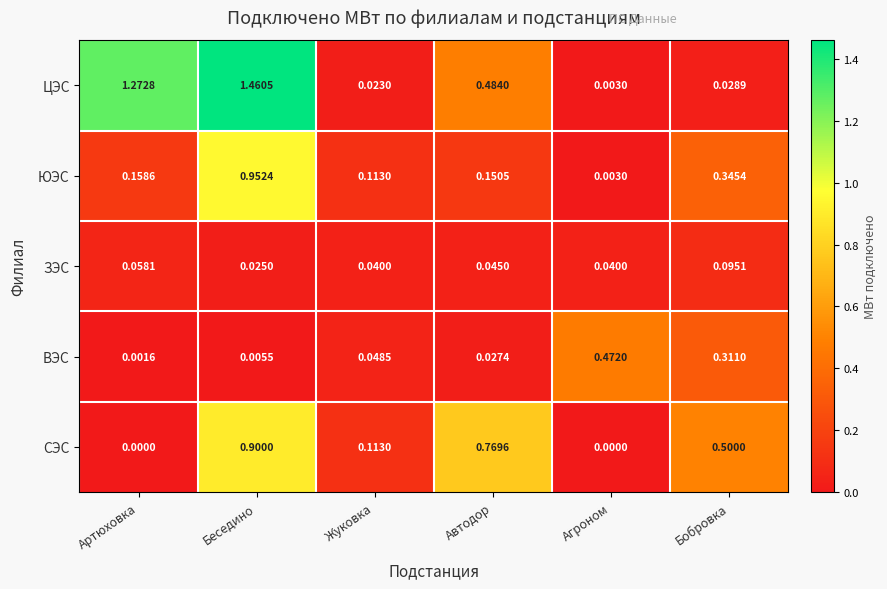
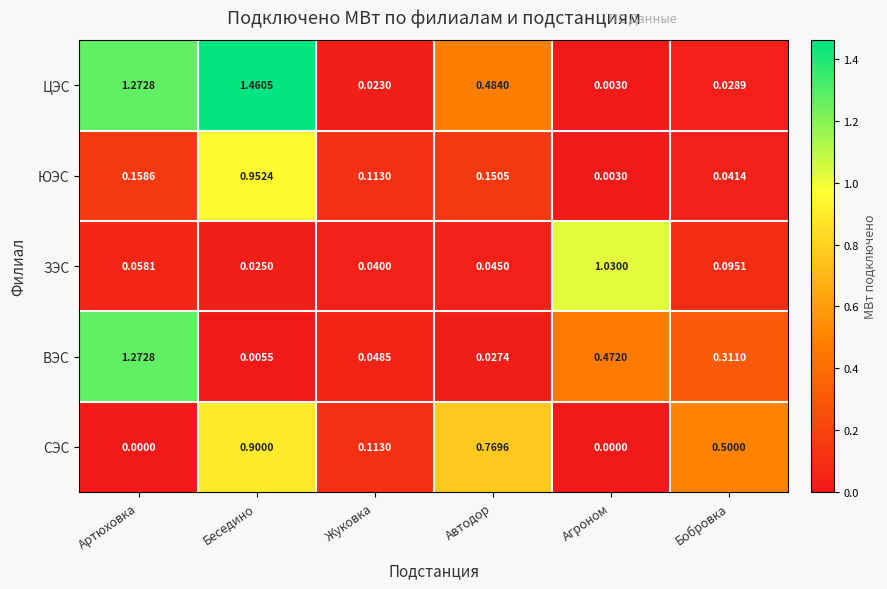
  {
    "ЦЭС": {
      "Артюховка": 1.2728,
      "Беседино": 1.4605,
      "Жуковка": 0.0230,
      "Автодор": 0.4840,
      "Агроном": 0.0030,
      "Бобровка": 0.0289
    },
    "ЮЭС": {
      "Артюховка": 0.1586,
      "Беседино": 0.9524,
      "Жуковка": 0.1130,
      "Автодор": 0.1505,
      "Агроном": 0.0030,
-     "Бобровка": 0.3454
+     "Бобровка": 0.0414
    },
    "ЗЭС": {
      "Артюховка": 0.0581,
      "Беседино": 0.0250,
      "Жуковка": 0.0400,
      "Автодор": 0.0450,
-     "Агроном": 0.0400,
+     "Агроном": 1.0300,
      "Бобровка": 0.0951
    },
    "ВЭС": {
-     "Артюховка": 0.0016,
+     "Артюховка": 1.2728,
      "Беседино": 0.0055,
      "Жуковка": 0.0485,
      "Автодор": 0.0274,
      "Агроном": 0.4720,
      "Бобровка": 0.3110
    },
    "СЭС": {
      "Артюховка": 0.0000,
      "Беседино": 0.9000,
      "Жуковка": 0.1130,
      "Автодор": 0.7696,
      "Агроном": 0.0000,
      "Бобровка": 0.5000
    }
  }
